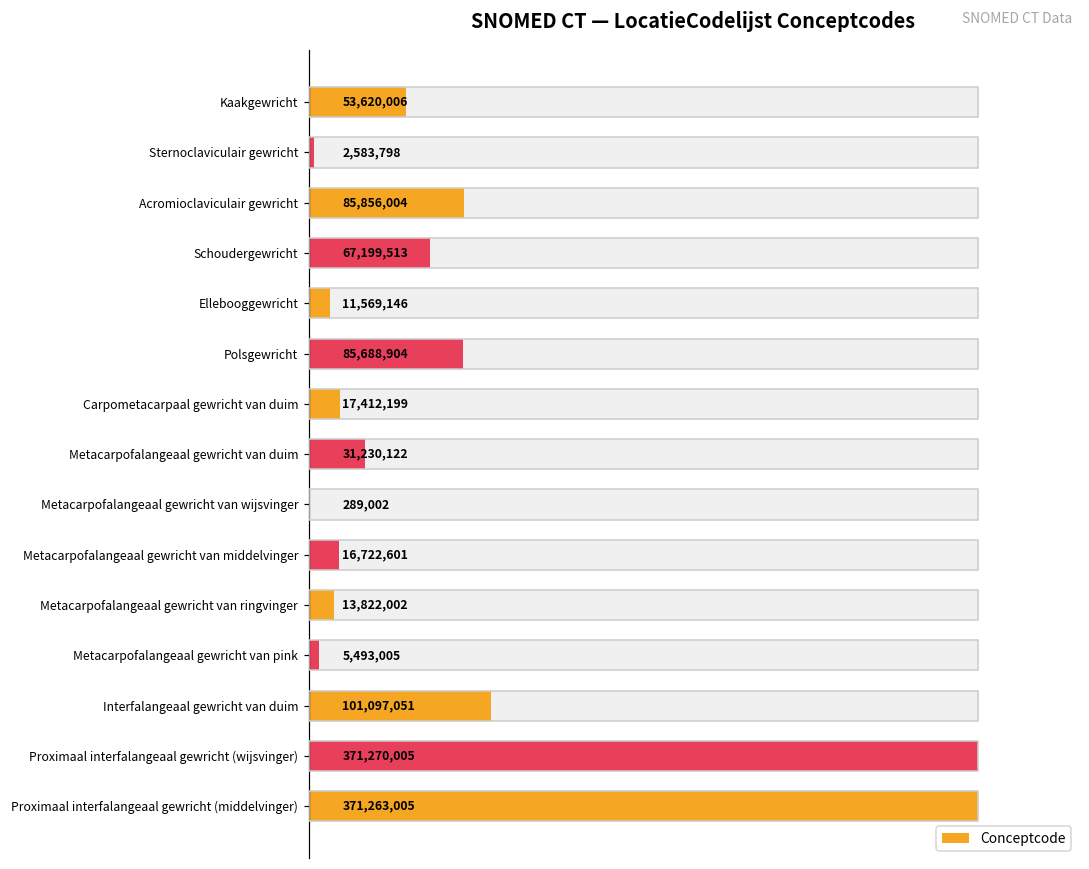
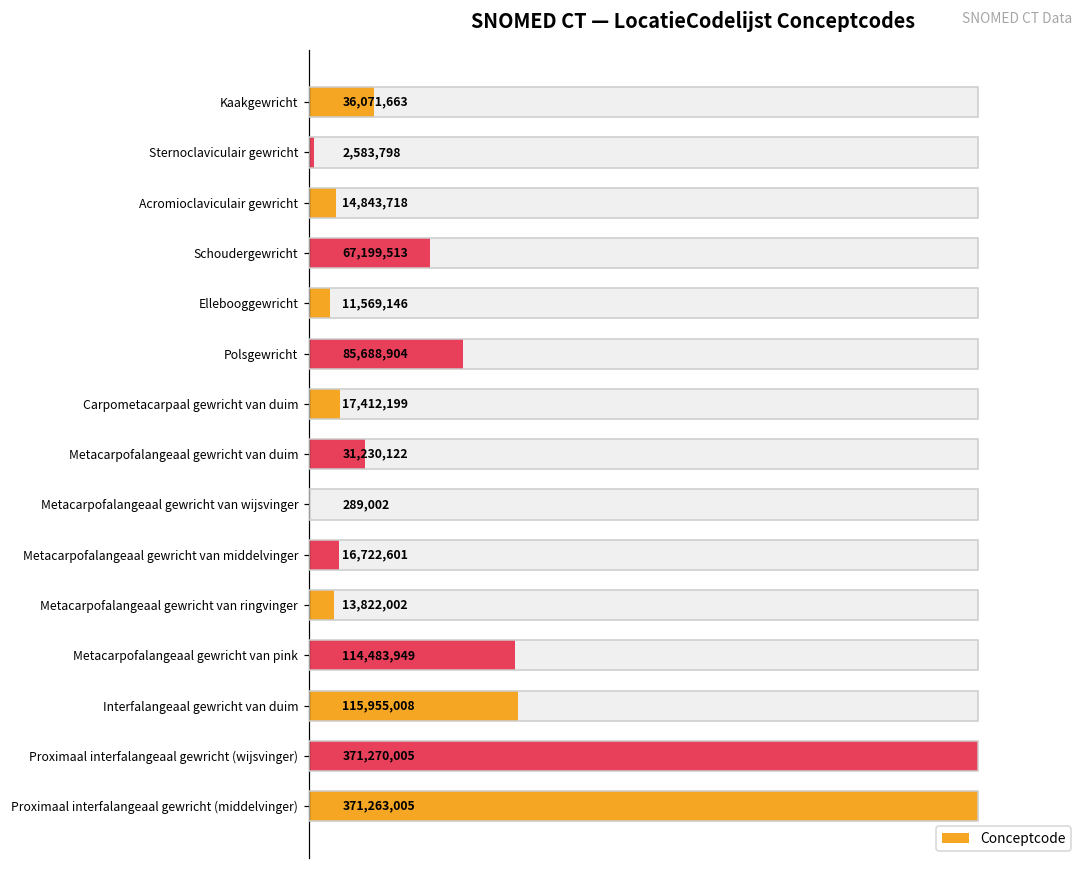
  {
    "Conceptcode": {
-     "Kaakgewricht": "53,620,006",
-     "Acromioclaviculair gewricht": "85,856,004",
-     "Metacarpofalangeaal gewricht van pink": "5,493,005",
-     "Interfalangeaal gewricht van duim": "101,097,051"
+     "Kaakgewricht": "36,071,663",
+     "Acromioclaviculair gewricht": "14,843,718",
+     "Metacarpofalangeaal gewricht van pink": "114,483,949",
+     "Interfalangeaal gewricht van duim": "115,955,008"
    }
  }
